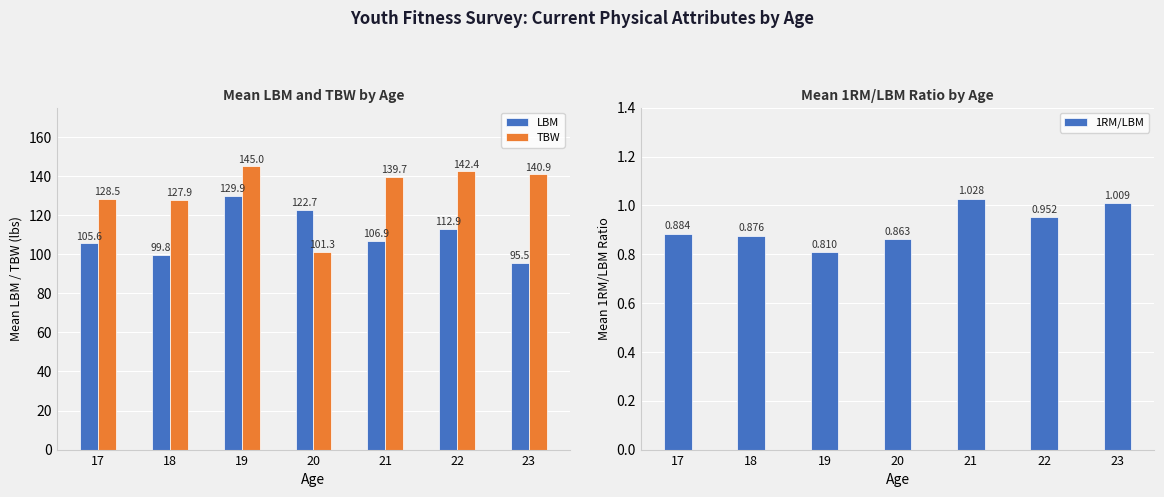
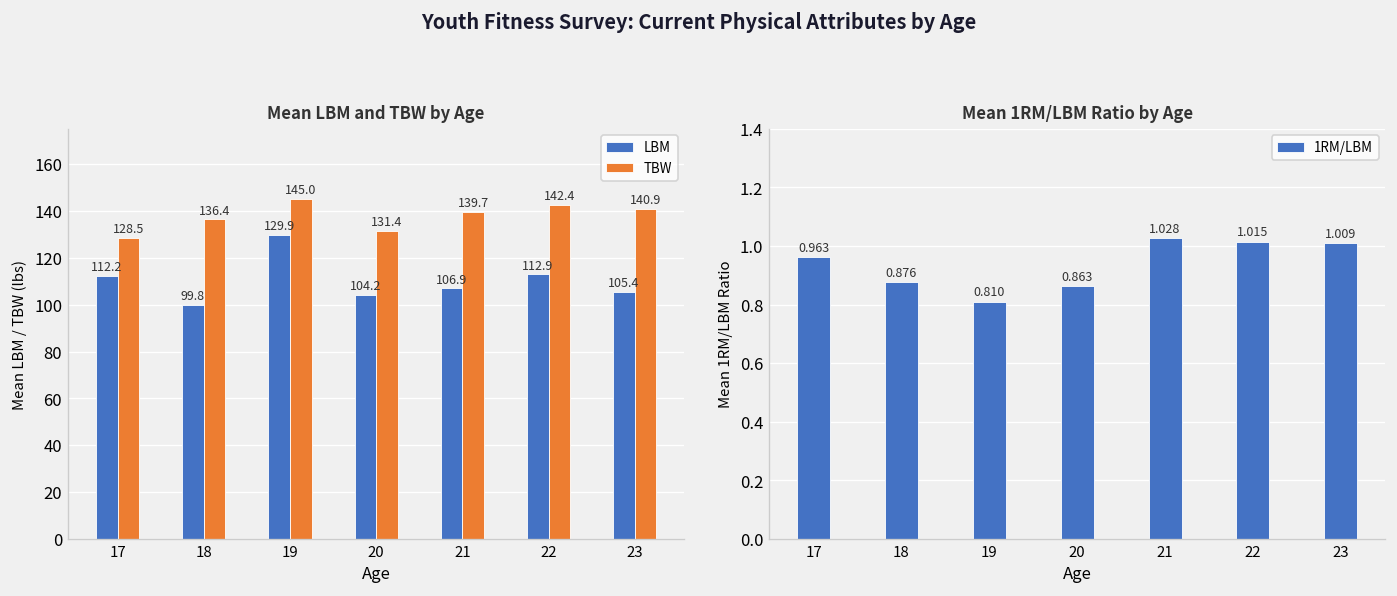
  {
    "Mean LBM and TBW by Age": {
      "LBM": {
-       "17": 105.6,
+       "17": 112.2,
        "18": 99.8,
        "19": 129.9,
-       "20": 122.7,
+       "20": 104.2,
        "21": 106.9,
        "22": 112.9,
-       "23": 95.5
+       "23": 105.4
      },
      "TBW": {
        "17": 128.5,
-       "18": 127.9,
+       "18": 136.4,
        "19": 145.0,
-       "20": 101.3,
+       "20": 131.4,
        "21": 139.7,
        "22": 142.4,
        "23": 140.9
      }
    },
    "Mean 1RM/LBM Ratio by Age": {
-     "17": 0.884,
+     "17": 0.963,
      "18": 0.876,
      "19": 0.810,
      "20": 0.863,
      "21": 1.028,
-     "22": 0.952,
+     "22": 1.015,
      "23": 1.009
    }
  }
